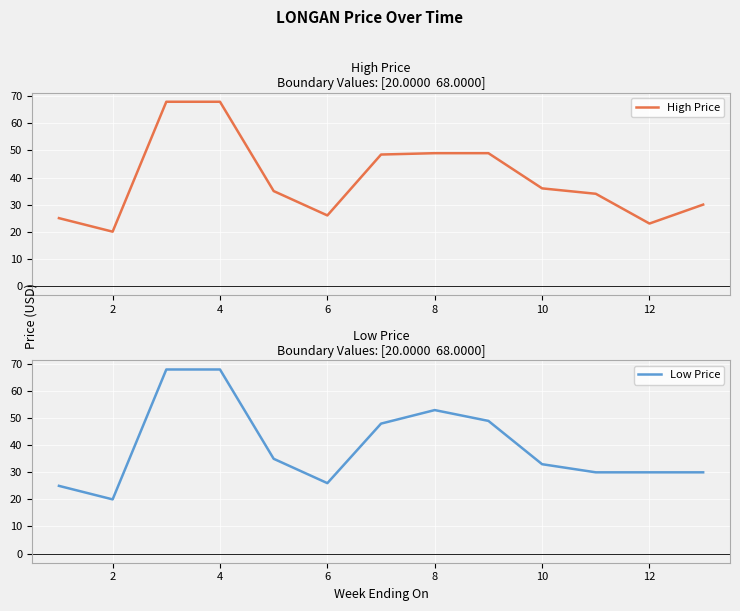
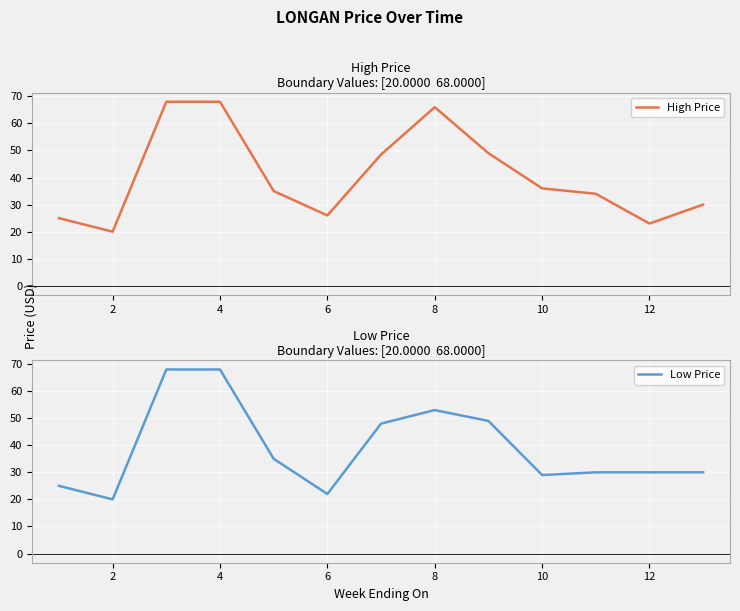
  {
    "High Price Boundary Values: [20.0000 68.0000]": {
      "2": 20,
      "4": 68,
      "6": 26,
-     "8": 49,
+     "8": 66,
      "10": 36,
      "12": 23
    },
    "Low Price Boundary Values: [20.0000 68.0000]": {
      "2": 20,
      "4": 68,
-     "6": 26,
+     "6": 22,
      "8": 53,
-     "10": 33,
+     "10": 29,
      "12": 30
    }
  }
